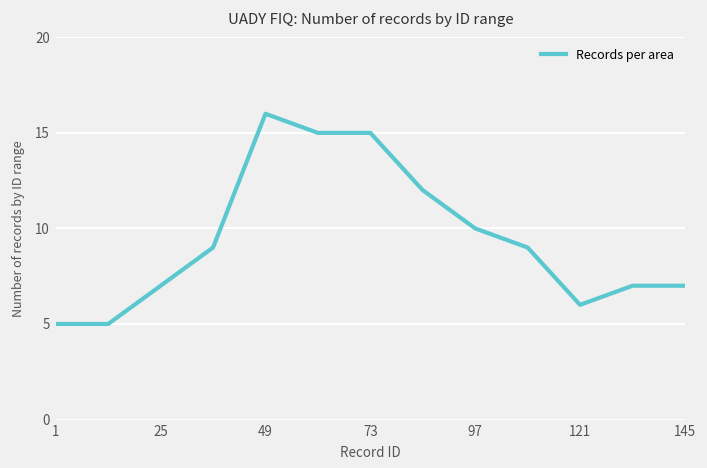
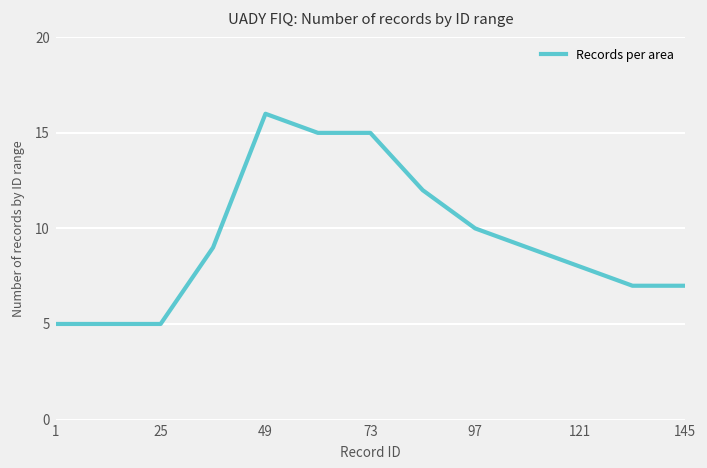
  {
    "1": 5,
-   "25": 7,
+   "25": 5,
    "49": 16,
    "73": 15,
    "97": 10,
-   "121": 6,
+   "121": 8,
    "145": 7
  }
